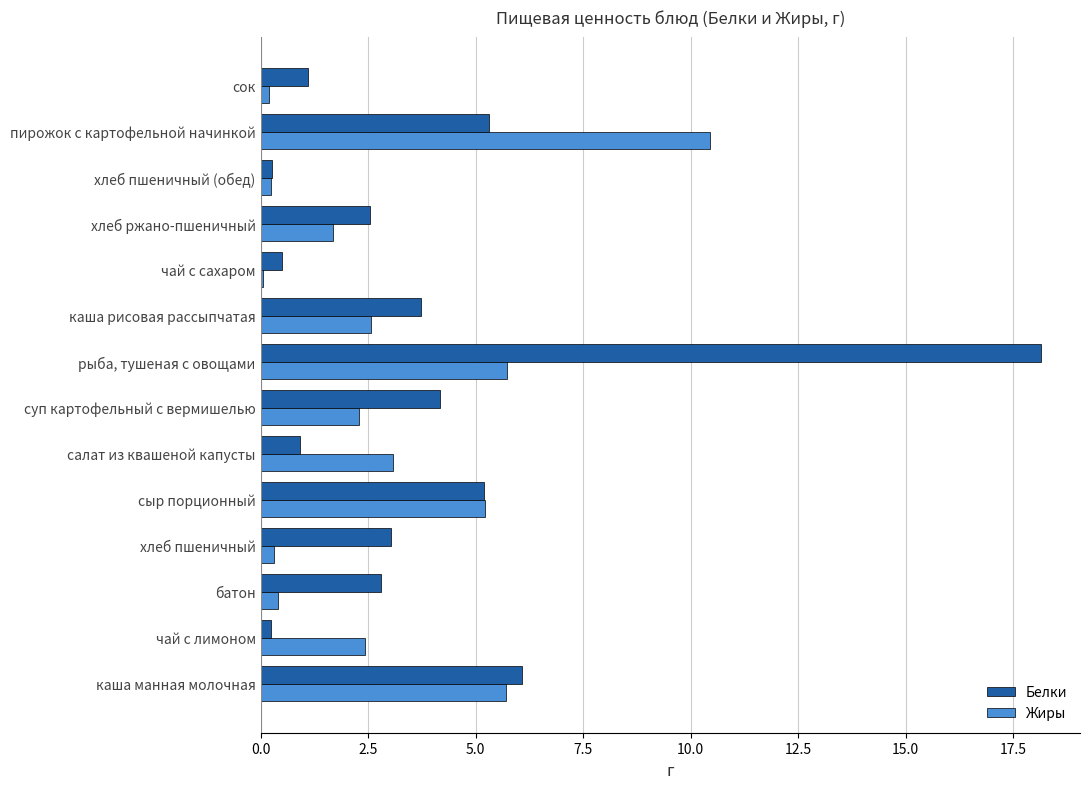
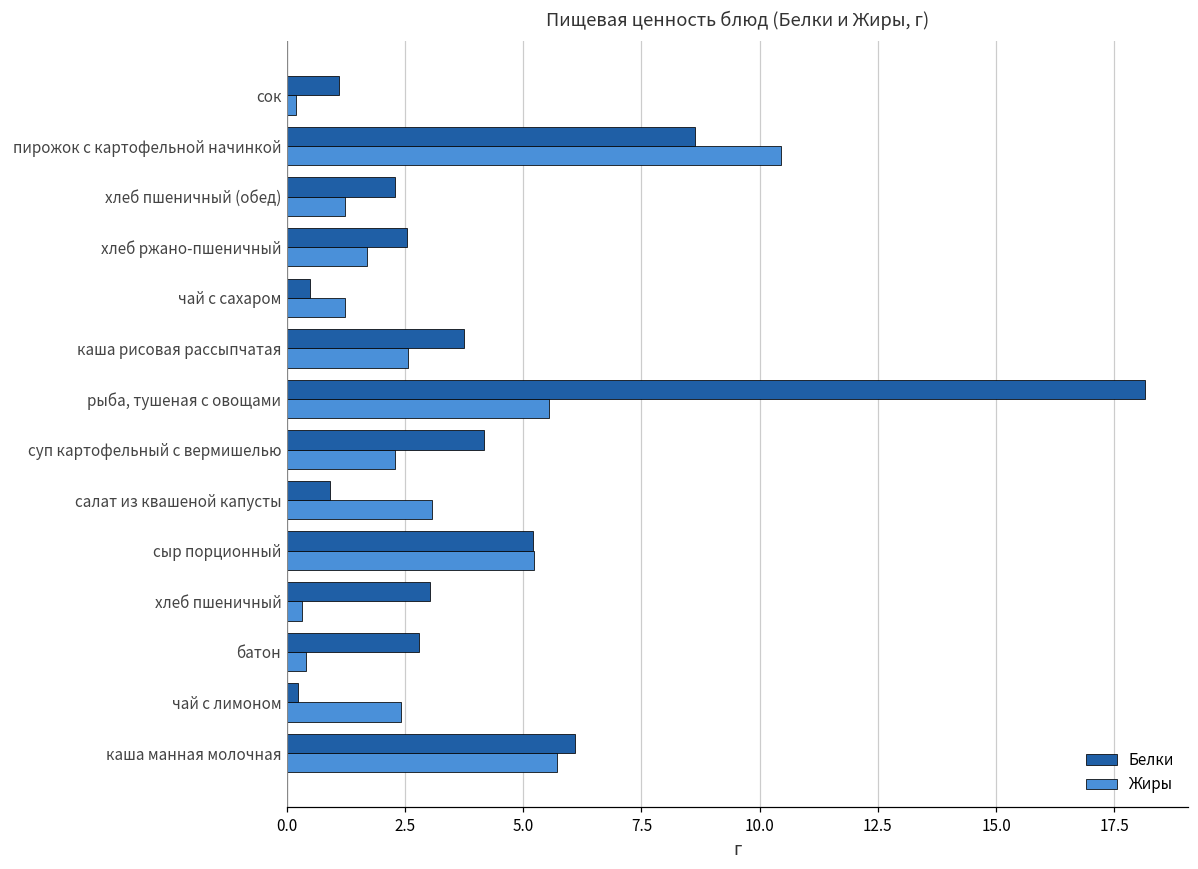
  {
    "Белки": {
      "сок": 1.1,
-     "пирожок с картофельной начинкой": 5.3,
-     "хлеб пшеничный (обед)": 0.3,
+     "пирожок с картофельной начинкой": 8.6,
+     "хлеб пшеничный (обед)": 2.3,
      "хлеб ржано-пшеничный": 2.6,
      "чай с сахаром": 0.5,
      "каша рисовая рассыпчатая": 3.7,
      "рыба, тушеная с овощами": 18.2,
      "суп картофельный с вермишелью": 4.2,
      "салат из квашеной капусты": 0.9,
      "сыр порционный": 5.2,
      "хлеб пшеничный": 3.0,
      "батон": 2.8,
      "чай с лимоном": 0.2,
      "каша манная молочная": 6.1
    },
    "Жиры": {
      "сок": 0.2,
      "пирожок с картофельной начинкой": 10.5,
-     "хлеб пшеничный (обед)": 0.2,
+     "хлеб пшеничный (обед)": 1.2,
      "хлеб ржано-пшеничный": 1.7,
-     "чай с сахаром": 0.1,
+     "чай с сахаром": 1.2,
      "каша рисовая рассыпчатая": 2.6,
-     "рыба, тушеная с овощами": 5.7,
+     "рыба, тушеная с овощами": 5.5,
      "суп картофельный с вермишелью": 2.3,
      "салат из квашеной капусты": 3.1,
      "сыр порционный": 5.2,
      "хлеб пшеничный": 0.3,
      "батон": 0.4,
      "чай с лимоном": 2.4,
      "каша манная молочная": 5.7
    }
  }
